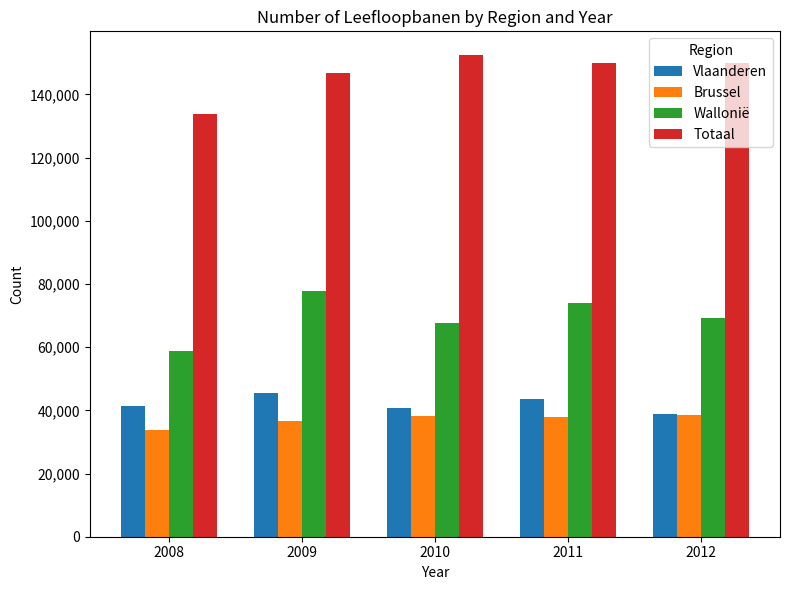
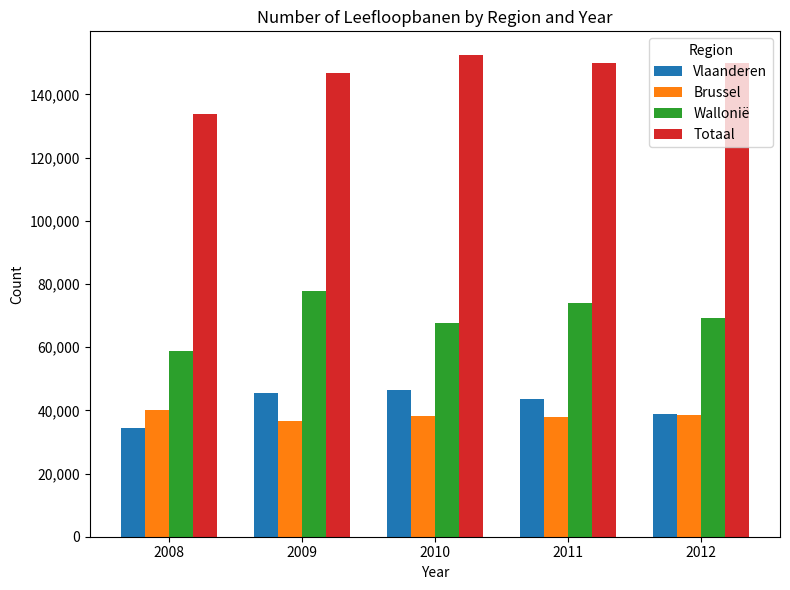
  {
    "Vlaanderen": {
-     "2008": "41,000",
+     "2008": "34,000",
      "2009": "45,000",
-     "2010": "41,000",
+     "2010": "46,000",
      "2011": "43,000",
      "2012": "39,000"
    },
    "Brussel": {
-     "2008": "34,000",
+     "2008": "40,000",
      "2009": "37,000",
      "2010": "38,000",
      "2011": "38,000",
      "2012": "39,000"
    },
    "Wallonië": {
      "2008": "59,000",
      "2009": "78,000",
      "2010": "68,000",
      "2011": "74,000",
      "2012": "69,000"
    },
    "Totaal": {
      "2008": "134,000",
      "2009": "147,000",
      "2010": "152,000",
      "2011": "150,000"
    }
  }
